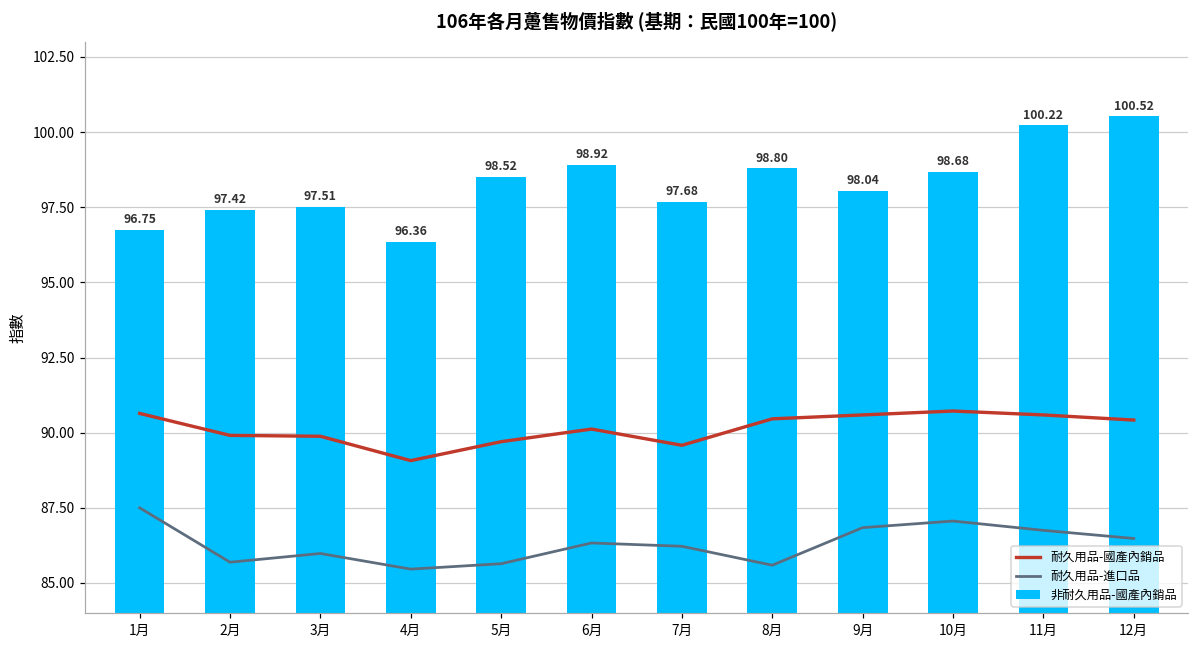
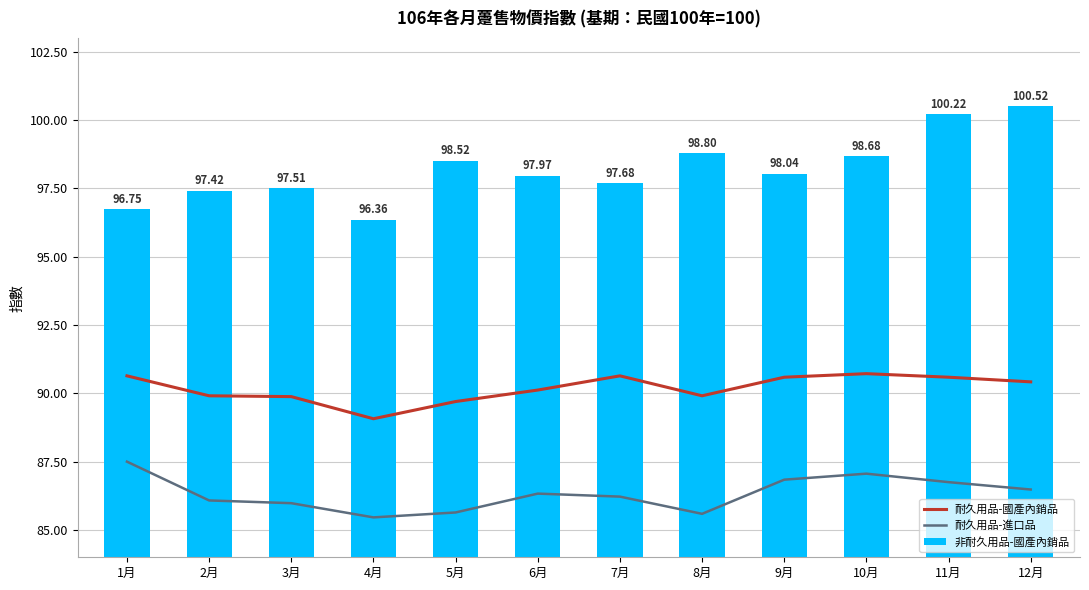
  {
    "耐久用品-國產內銷品": {
      "1月": 90.6,
      "2月": 89.9,
      "3月": 89.9,
      "4月": 89.1,
      "5月": 89.7,
      "6月": 90.1,
-     "7月": 89.6,
-     "8月": 90.5,
+     "7月": 90.6,
+     "8月": 89.9,
      "9月": 90.6,
      "10月": 90.7,
      "11月": 90.6,
      "12月": 90.4
    },
    "非耐久用品-國產內銷品": {
      "1月": 96.75,
      "2月": 97.42,
      "3月": 97.51,
      "4月": 96.36,
      "5月": 98.52,
-     "6月": 98.92,
+     "6月": 97.97,
      "7月": 97.68,
      "8月": 98.80,
      "9月": 98.04,
      "10月": 98.68,
      "11月": 100.22,
      "12月": 100.52
    },
    "耐久用品-進口品": {
      "1月": 87.5,
-     "2月": 85.7,
+     "2月": 86.1,
      "3月": 86.0,
      "4月": 85.5,
      "5月": 85.6,
      "6月": 86.3,
      "7月": 86.2,
      "8月": 85.6,
      "9月": 86.8,
      "10月": 87.1,
      "11月": 86.8,
      "12月": 86.5
    }
  }
